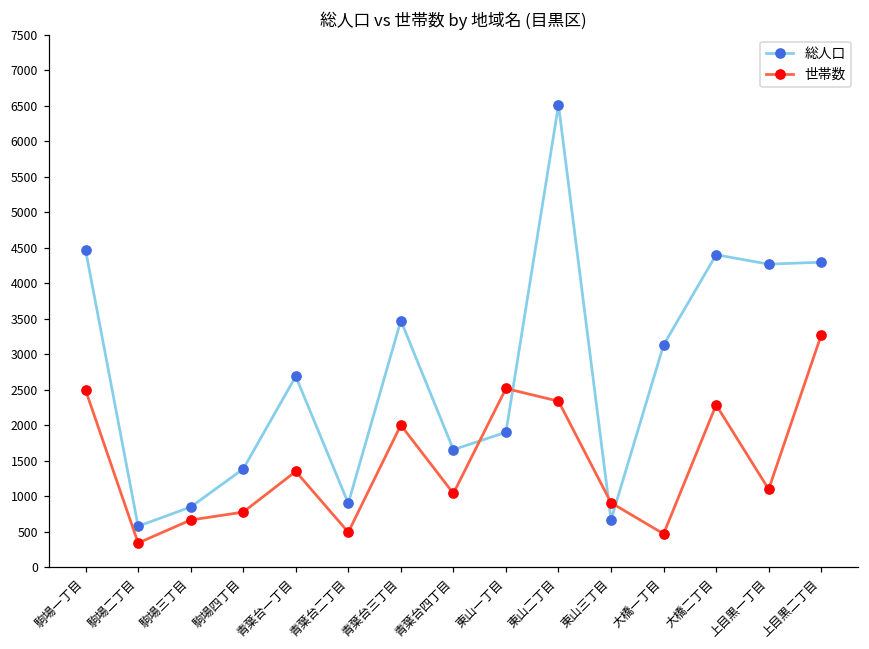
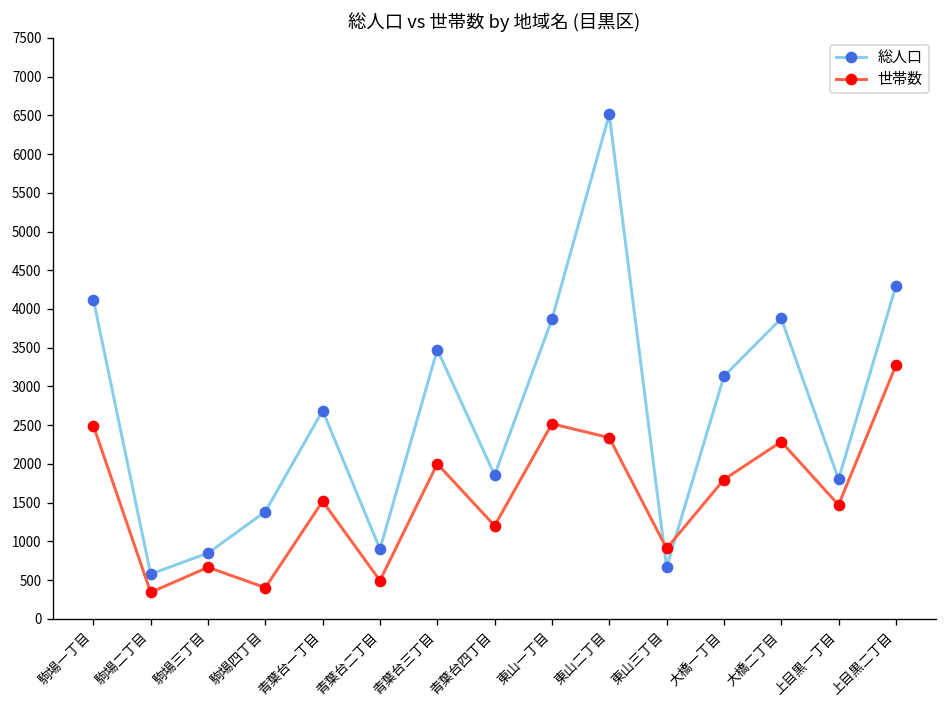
  {
    "総人口": {
-     "駒場一丁目": 4500,
+     "駒場一丁目": 4100,
      "駒場二丁目": 600,
      "駒場三丁目": 800,
      "駒場四丁目": 1400,
      "青葉台一丁目": 2700,
      "青葉台二丁目": 900,
      "青葉台三丁目": 3500,
-     "青葉台四丁目": 1700,
-     "東山一丁目": 1900,
+     "青葉台四丁目": 1900,
+     "東山一丁目": 3900,
      "東山二丁目": 6500,
      "東山三丁目": 700,
      "大橋一丁目": 3100,
-     "大橋二丁目": 4400,
-     "上目黒一丁目": 4300,
+     "大橋二丁目": 3900,
+     "上目黒一丁目": 1800,
      "上目黒二丁目": 4300
    },
    "世帯数": {
      "駒場一丁目": 2500,
      "駒場二丁目": 300,
      "駒場三丁目": 700,
-     "駒場四丁目": 800,
-     "青葉台一丁目": 1400,
+     "駒場四丁目": 400,
+     "青葉台一丁目": 1500,
      "青葉台二丁目": 500,
      "青葉台三丁目": 2000,
-     "青葉台四丁目": 1000,
+     "青葉台四丁目": 1200,
      "東山一丁目": 2500,
      "東山二丁目": 2300,
      "東山三丁目": 900,
-     "大橋一丁目": 500,
+     "大橋一丁目": 1800,
      "大橋二丁目": 2300,
-     "上目黒一丁目": 1100,
+     "上目黒一丁目": 1500,
      "上目黒二丁目": 3300
    }
  }
